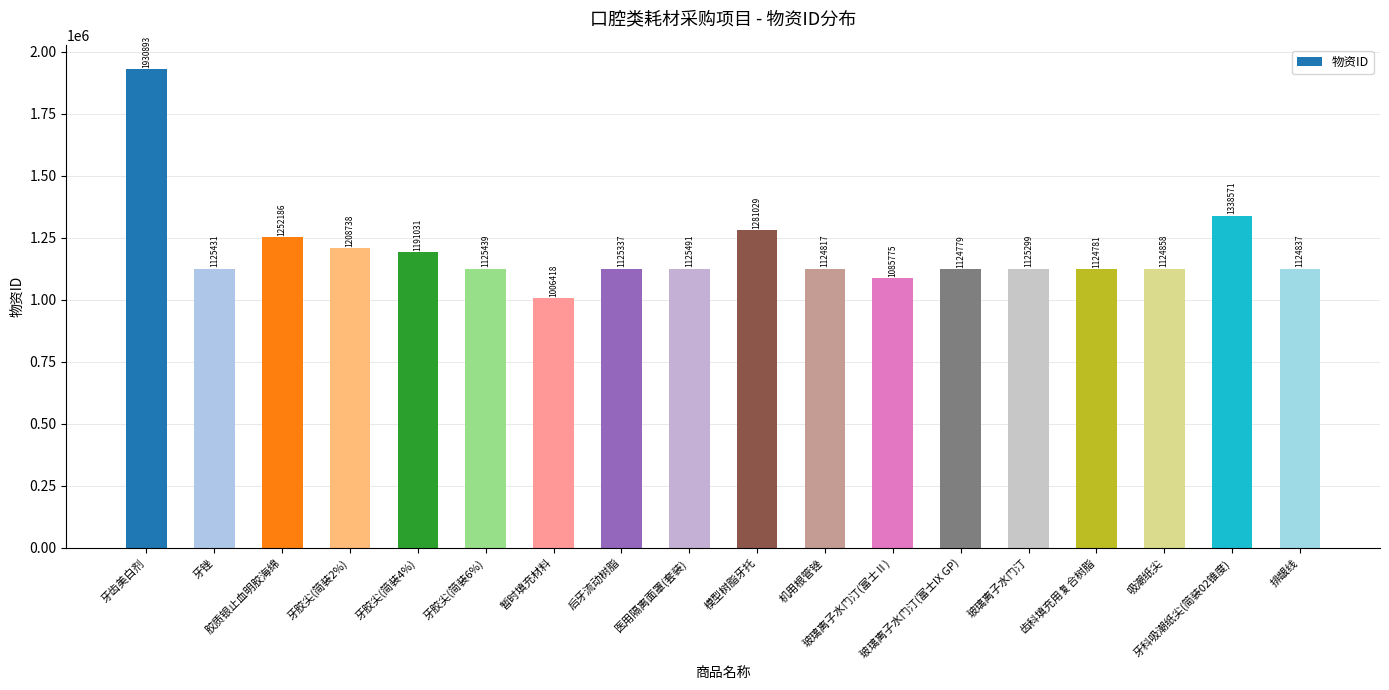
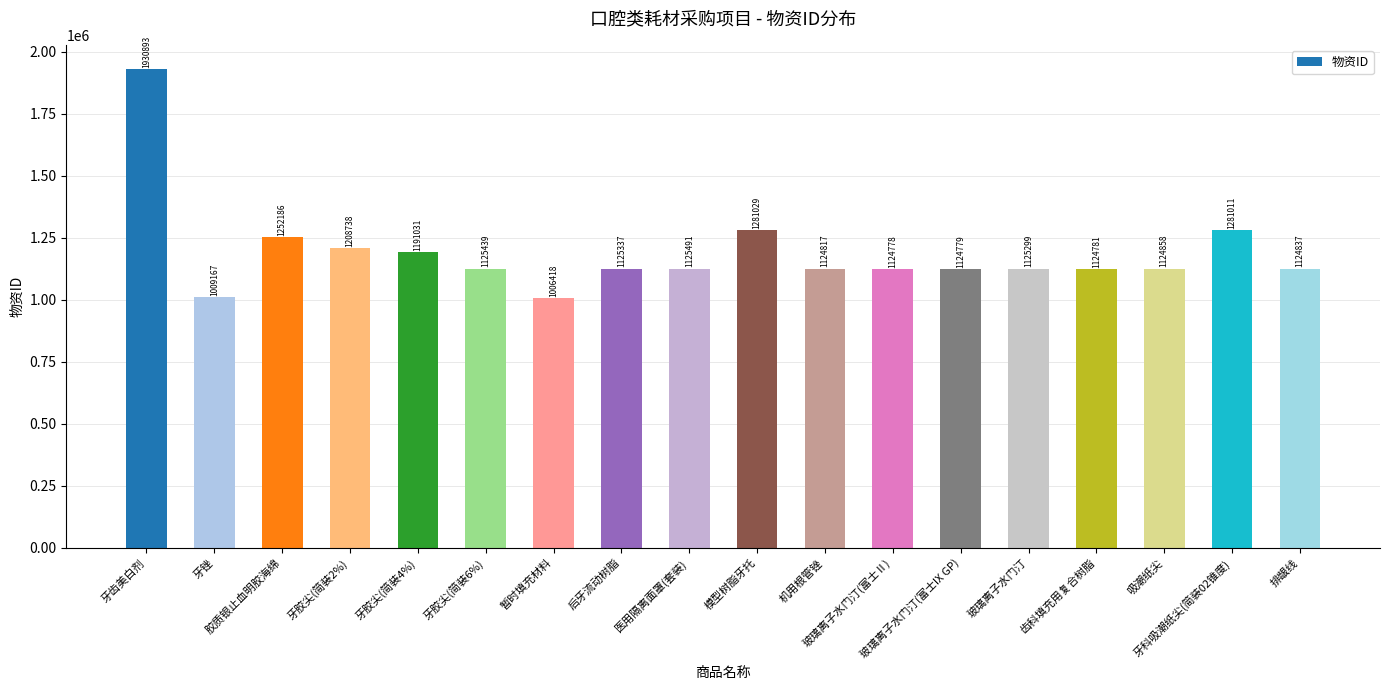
  {
    "牙齿美白剂": 1930893,
-   "牙锉": 1125431,
+   "牙锉": 1009167,
    "胶质银止血明胶海绵": 1252186,
    "牙胶尖(简装2%)": 1208738,
    "牙胶尖(简装4%)": 1191031,
    "牙胶尖(简装6%)": 1125439,
    "暂时填充材料": 1006418,
    "后牙流动树脂": 1125337,
    "医用隔离面罩(套装)": 1125491,
    "模型树脂牙托": 1281029,
    "机用根管锉": 1124817,
-   "玻璃离子水门汀(富士Ⅱ)": 1085775,
+   "玻璃离子水门汀(富士Ⅱ)": 1124778,
    "玻璃离子水门汀(富士IX GP)": 1124779,
    "玻璃离子水门汀": 1125299,
    "齿科填充用复合树脂": 1124781,
    "吸潮纸尖": 1124858,
-   "牙科吸潮纸尖(简装02锥度)": 1338571,
+   "牙科吸潮纸尖(简装02锥度)": 1281011,
    "排龈线": 1124837
  }
